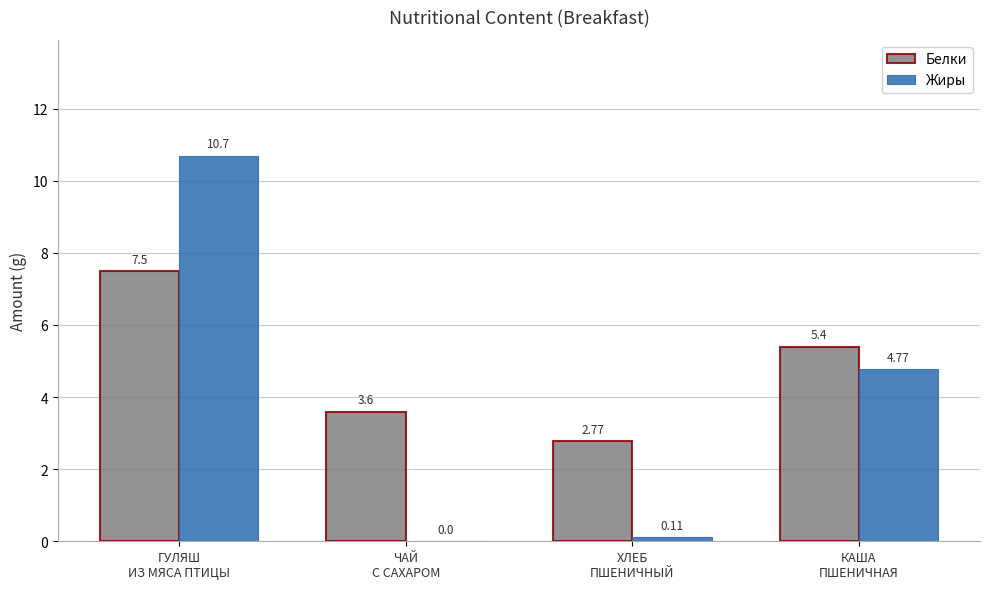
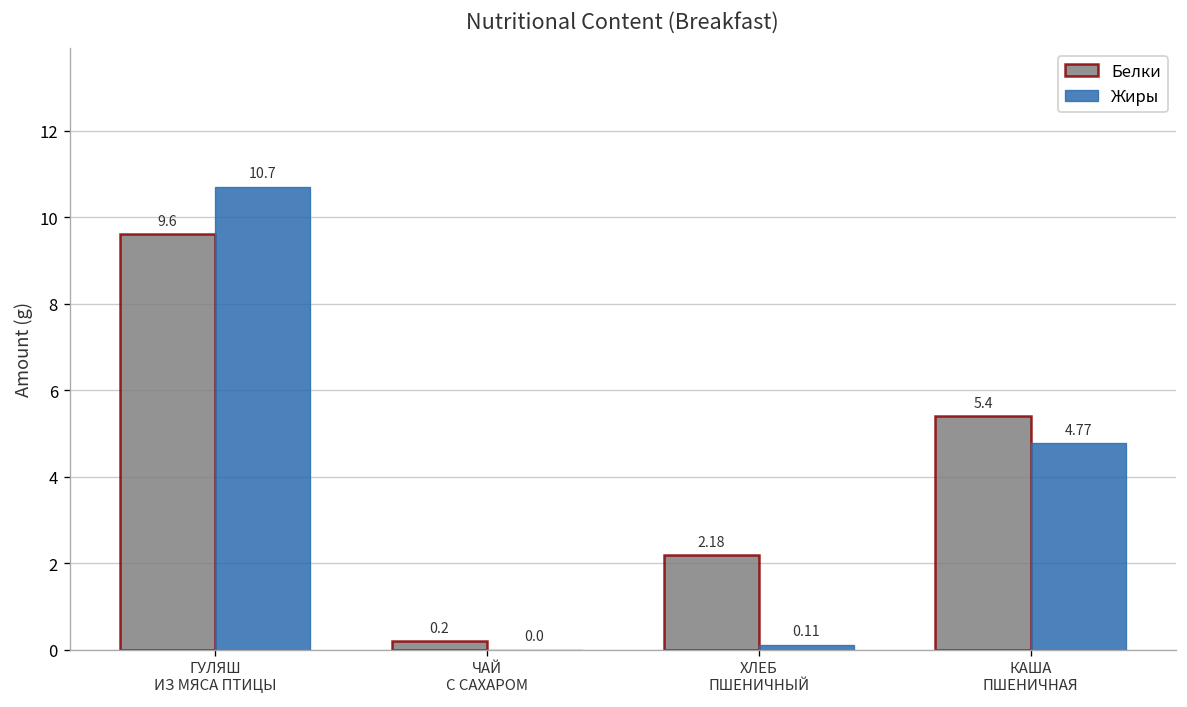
  {
    "Белки": {
-     "ГУЛЯШ ИЗ МЯСА ПТИЦЫ": 7.5,
-     "ЧАЙ С САХАРОМ": 3.6,
-     "ХЛЕБ ПШЕНИЧНЫЙ": 2.77,
+     "ГУЛЯШ ИЗ МЯСА ПТИЦЫ": 9.6,
+     "ЧАЙ С САХАРОМ": 0.2,
+     "ХЛЕБ ПШЕНИЧНЫЙ": 2.18,
      "КАША ПШЕНИЧНАЯ": 5.4
    },
    "Жиры": {
      "ГУЛЯШ ИЗ МЯСА ПТИЦЫ": 10.7,
      "ЧАЙ С САХАРОМ": 0.0,
      "ХЛЕБ ПШЕНИЧНЫЙ": 0.11,
      "КАША ПШЕНИЧНАЯ": 4.77
    }
  }
